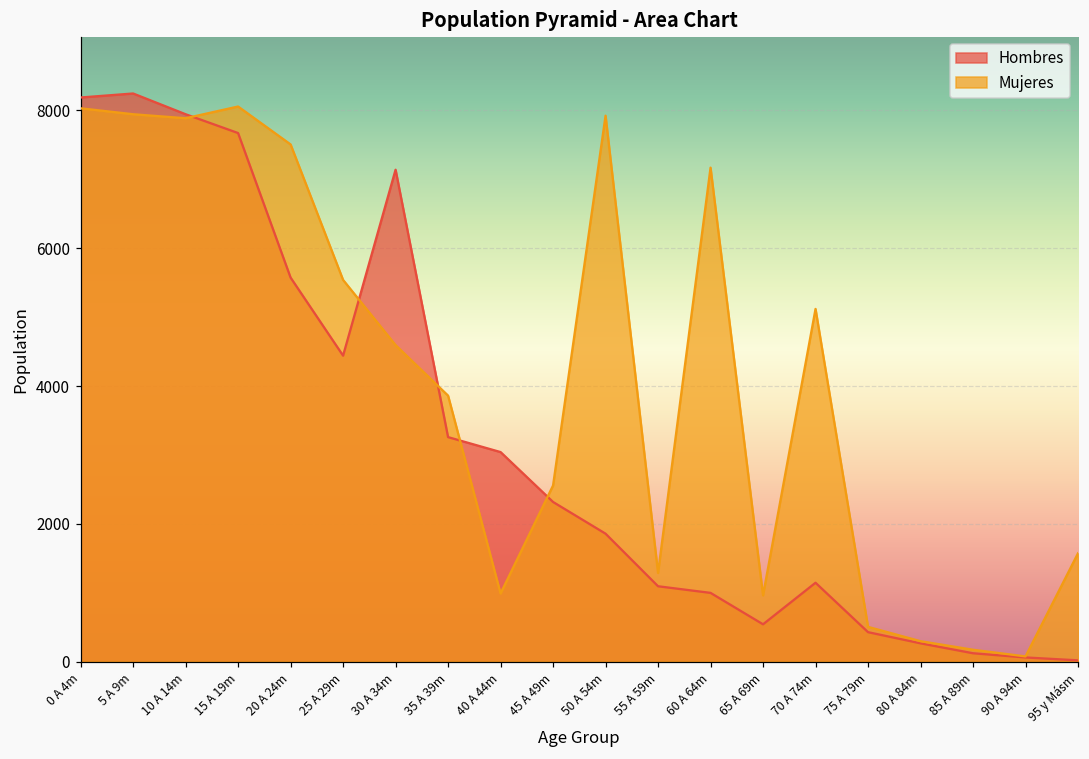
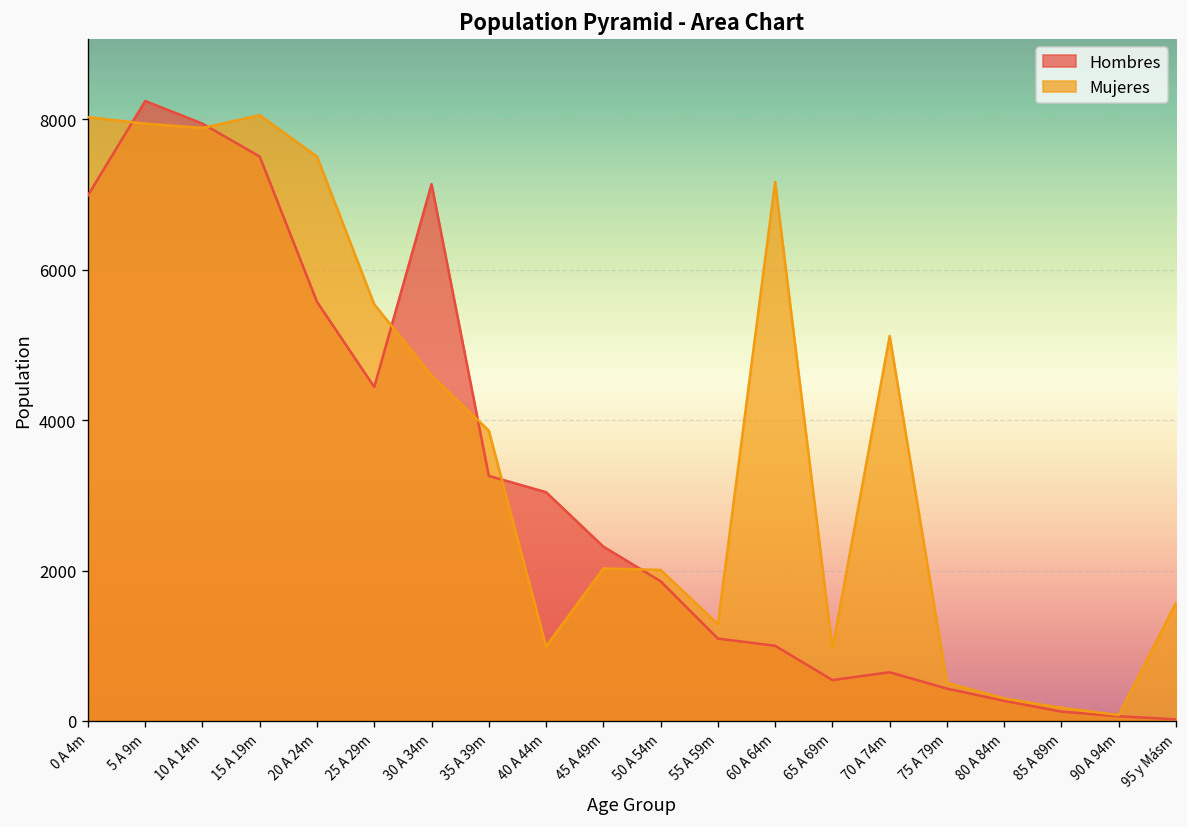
  {
    "Hombres": {
-     "0 A 4m": 8200,
+     "0 A 4m": 7000,
      "5 A 9m": 8200,
      "10 A 14m": 7900,
-     "15 A 19m": 7700,
+     "15 A 19m": 7500,
      "20 A 24m": 5600,
      "25 A 29m": 4400,
      "30 A 34m": 7100,
      "35 A 39m": 3300,
      "40 A 44m": 3000,
      "45 A 49m": 2300,
      "50 A 54m": 1900,
      "55 A 59m": 1100,
      "60 A 64m": 1000,
      "65 A 69m": 500,
-     "70 A 74m": 1100,
+     "70 A 74m": 600,
      "75 A 79m": 400,
      "85 A 89m": 100,
      "95 y Másm": 0
    },
    "Mujeres": {
      "0 A 4m": 8000,
      "5 A 9m": 7900,
      "10 A 14m": 7900,
      "15 A 19m": 8100,
      "20 A 24m": 7500,
      "25 A 29m": 5500,
      "30 A 34m": 4600,
      "35 A 39m": 3900,
      "40 A 44m": 1000,
-     "45 A 49m": 2600,
-     "50 A 54m": 7900,
+     "45 A 49m": 2000,
+     "50 A 54m": 2000,
      "55 A 59m": 1300,
      "60 A 64m": 7200,
      "65 A 69m": 1000,
      "70 A 74m": 5100,
      "75 A 79m": 500,
      "85 A 89m": 200,
      "95 y Másm": 1600
    }
  }
